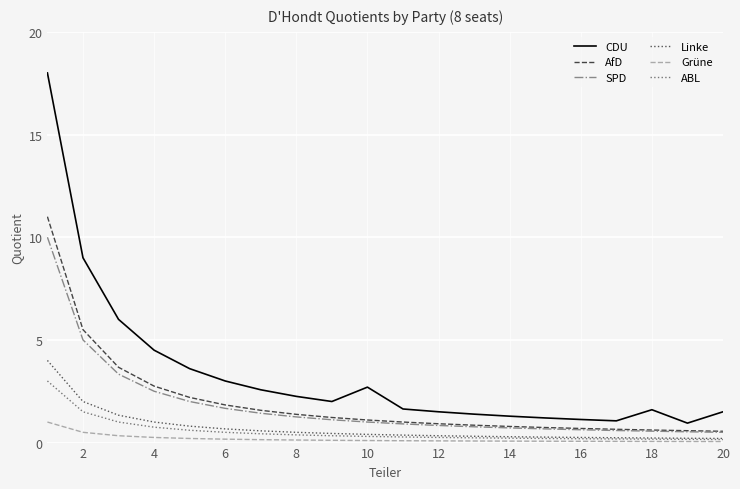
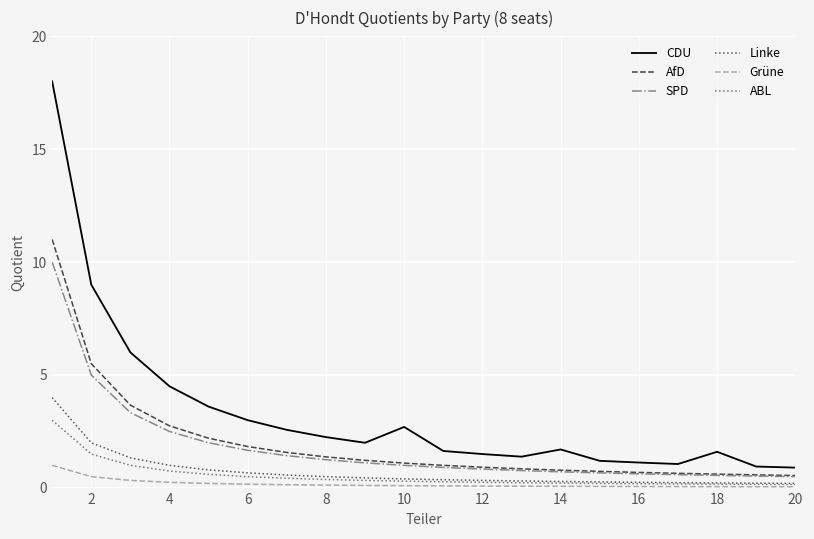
  {
    "CDU": {
      "2": 9.0,
      "4": 4.5,
      "6": 3.0,
      "8": 2.3,
      "10": 2.7,
      "12": 1.5,
-     "14": 1.3,
+     "14": 1.7,
      "16": 1.1,
      "18": 1.6,
-     "20": 1.5
+     "20": 0.9
    }
  }
